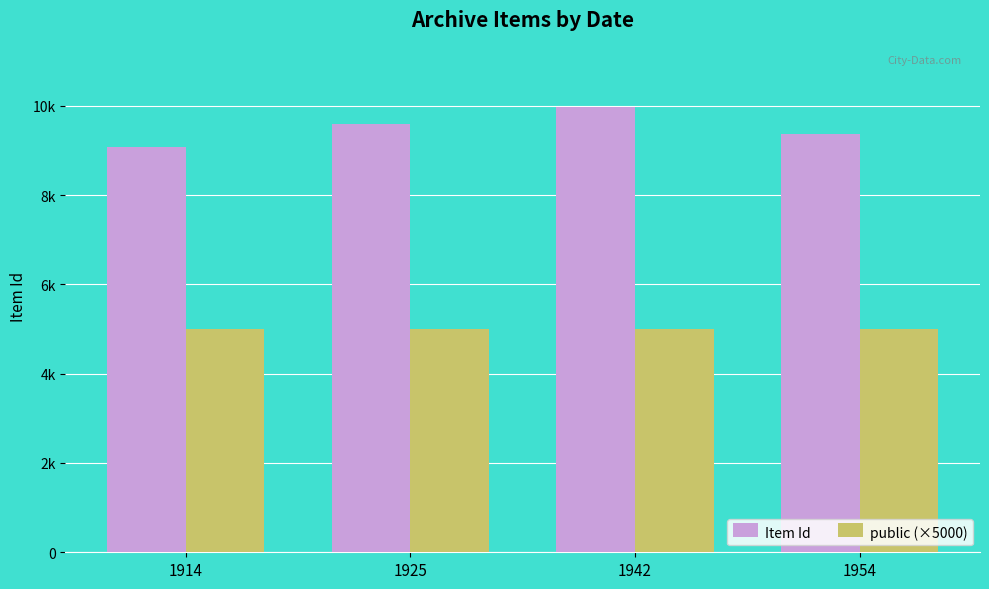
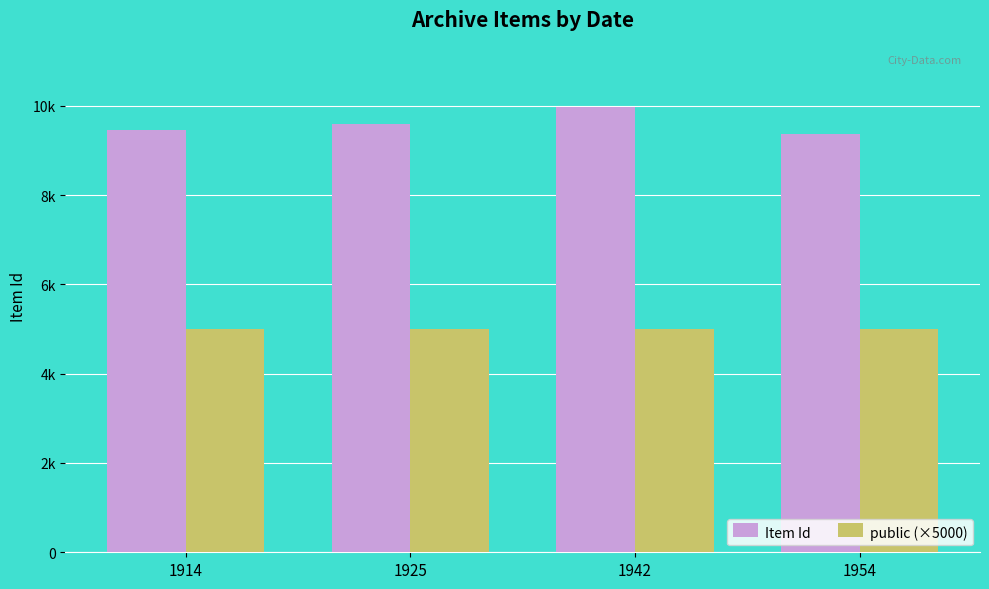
  {
    "Item Id": {
-     "1914": 9100,
+     "1914": 9500,
      "1925": 9600,
      "1942": 10000,
      "1954": 9400
    },
    "public (×5000)": {
      "1914": 5000,
      "1925": 5000,
      "1942": 5000,
      "1954": 5000
    }
  }
